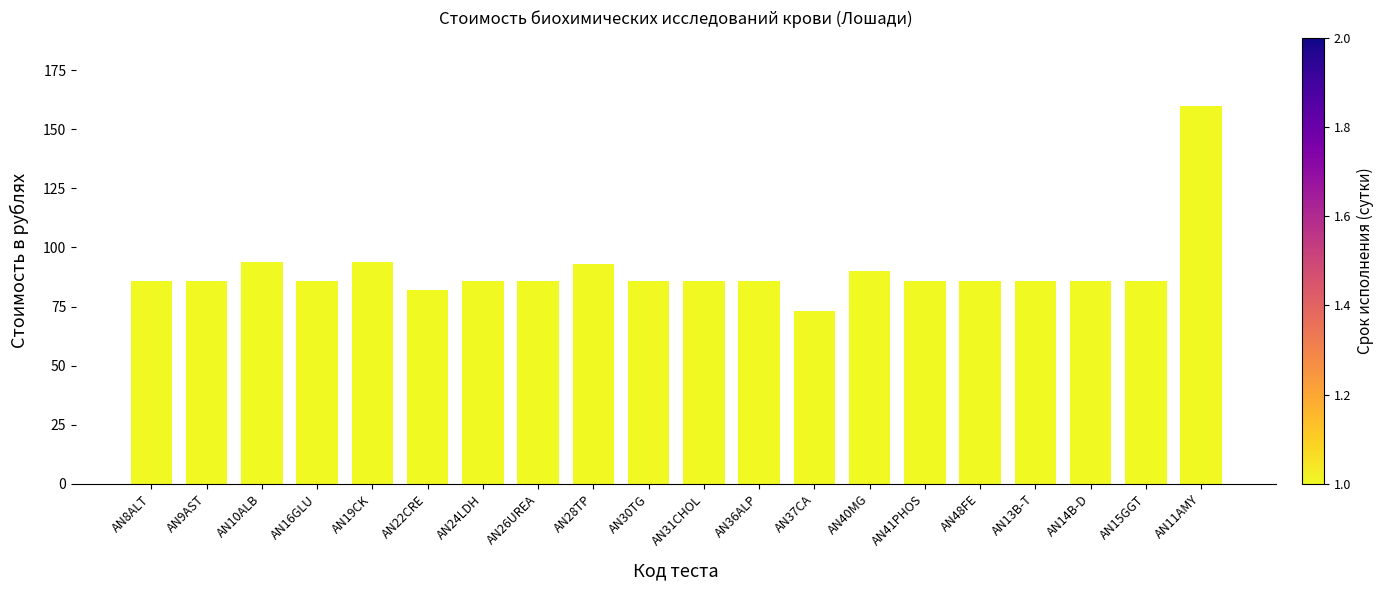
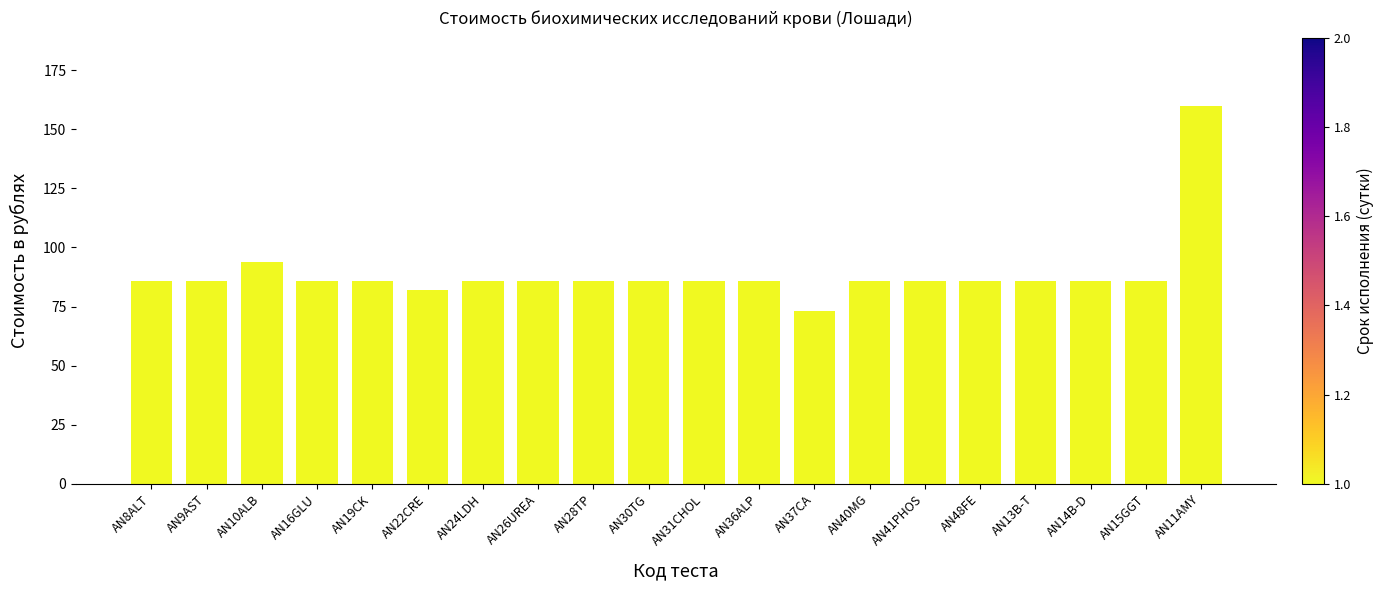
  {
    "AN8ALT": 86,
    "AN9AST": 86,
    "AN10ALB": 94,
    "AN16GLU": 86,
-   "AN19CK": 94,
+   "AN19CK": 86,
    "AN22CRE": 82,
    "AN24LDH": 86,
    "AN26UREA": 86,
-   "AN28TP": 93,
+   "AN28TP": 86,
    "AN30TG": 86,
    "AN31CHOL": 86,
    "AN36ALP": 86,
    "AN37CA": 73,
-   "AN40MG": 90,
+   "AN40MG": 86,
    "AN41PHOS": 86,
    "AN48FE": 86,
    "AN13B-T": 86,
    "AN14B-D": 86,
    "AN15GGT": 86,
    "AN11AMY": 160
  }
